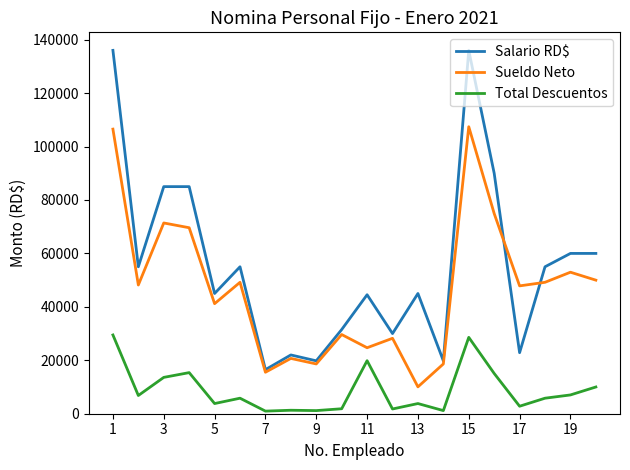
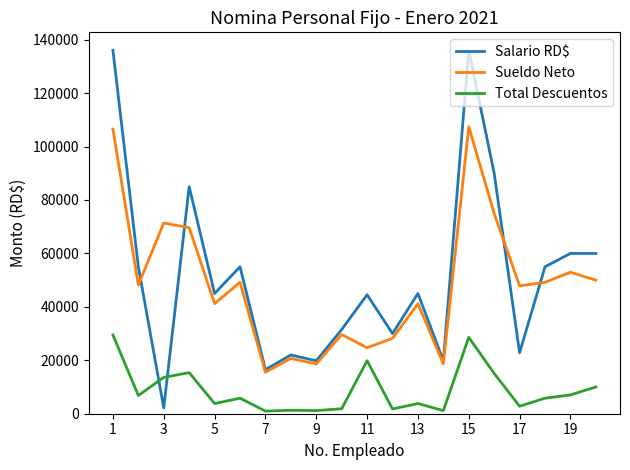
  {
    "Salario RD$": {
      "1": 136000,
-     "3": 85000,
+     "3": 2000,
      "5": 45000,
      "7": 17000,
      "9": 20000,
      "11": 45000,
      "13": 45000,
      "17": 23000,
      "19": 60000
    },
    "Sueldo Neto": {
      "1": 107000,
      "3": 71000,
      "5": 41000,
      "7": 16000,
      "9": 19000,
      "11": 25000,
-     "13": 10000,
+     "13": 41000,
      "15": 107000,
      "17": 48000,
      "19": 53000
    },
    "Total Descuentos": {
      "1": 29000,
      "3": 14000,
      "5": 4000,
      "7": 1000,
      "9": 1000,
      "11": 20000,
      "13": 4000,
      "15": 29000,
      "17": 3000,
      "19": 7000
    }
  }
